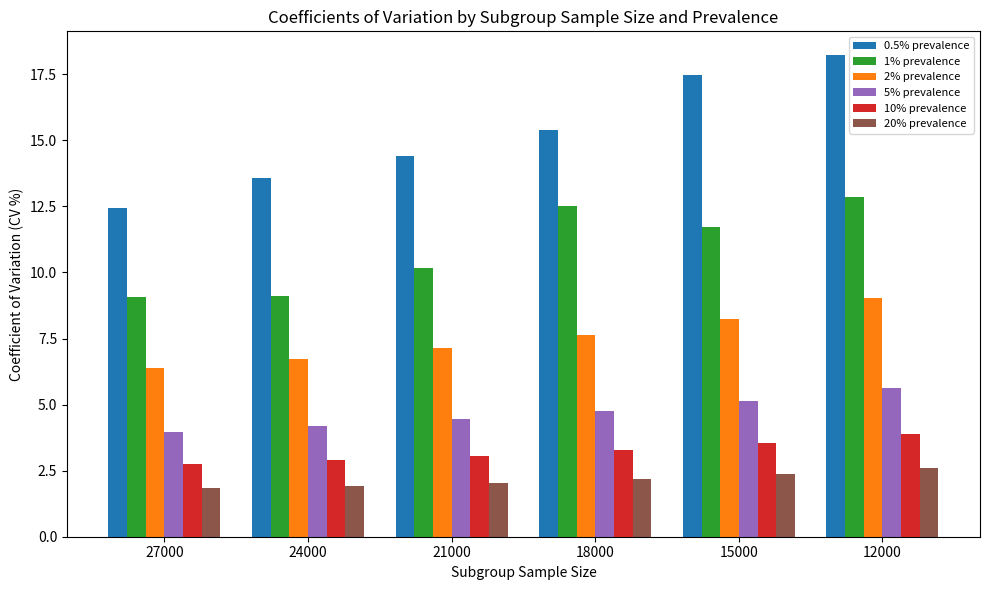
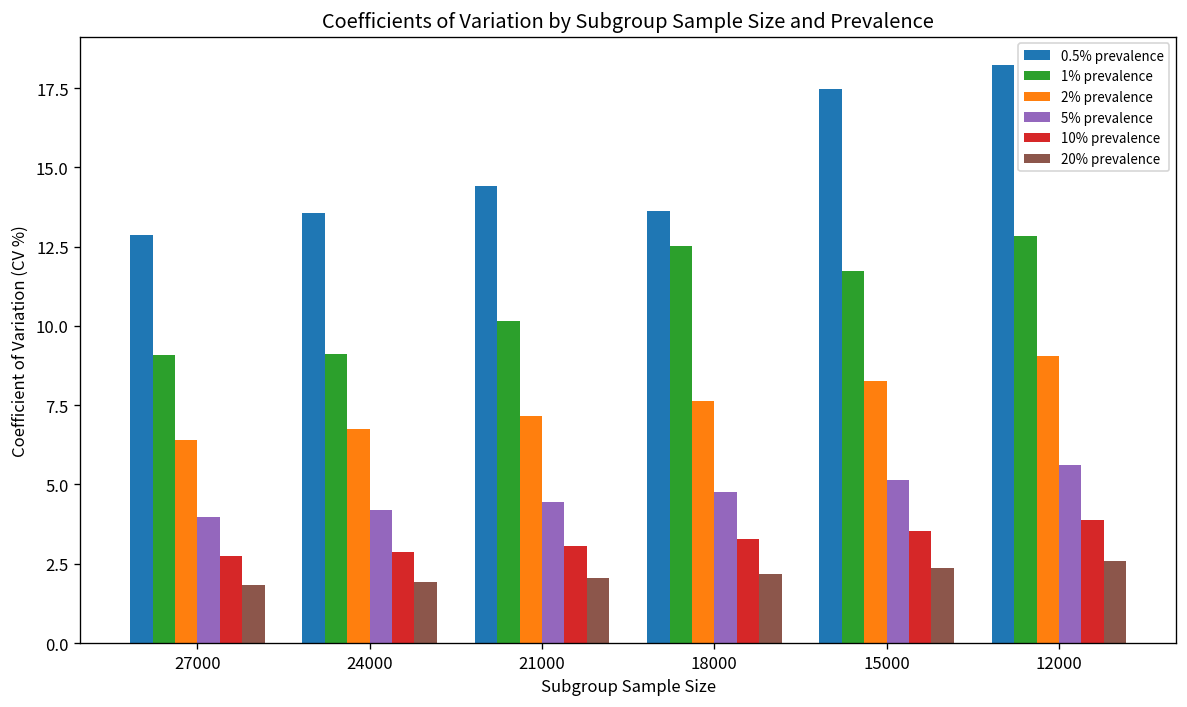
  {
    "0.5% prevalence": {
-     "27000": 12.4,
+     "27000": 12.9,
      "24000": 13.6,
      "21000": 14.4,
-     "18000": 15.4,
+     "18000": 13.6,
      "15000": 17.5,
      "12000": 18.2
    },
    "1% prevalence": {
      "27000": 9.1,
      "24000": 9.1,
      "21000": 10.2,
      "18000": 12.5,
      "15000": 11.7,
      "12000": 12.8
    },
    "2% prevalence": {
      "27000": 6.4,
      "24000": 6.7,
      "21000": 7.1,
      "18000": 7.6,
      "15000": 8.2,
      "12000": 9.0
    },
    "5% prevalence": {
      "27000": 4.0,
      "24000": 4.2,
      "21000": 4.4,
      "18000": 4.8,
      "15000": 5.1,
      "12000": 5.6
    },
    "10% prevalence": {
      "27000": 2.7,
      "24000": 2.9,
      "21000": 3.1,
      "18000": 3.3,
      "15000": 3.5,
      "12000": 3.9
    },
    "20% prevalence": {
      "27000": 1.8,
      "24000": 1.9,
      "21000": 2.0,
      "18000": 2.2,
      "15000": 2.4,
      "12000": 2.6
    }
  }
